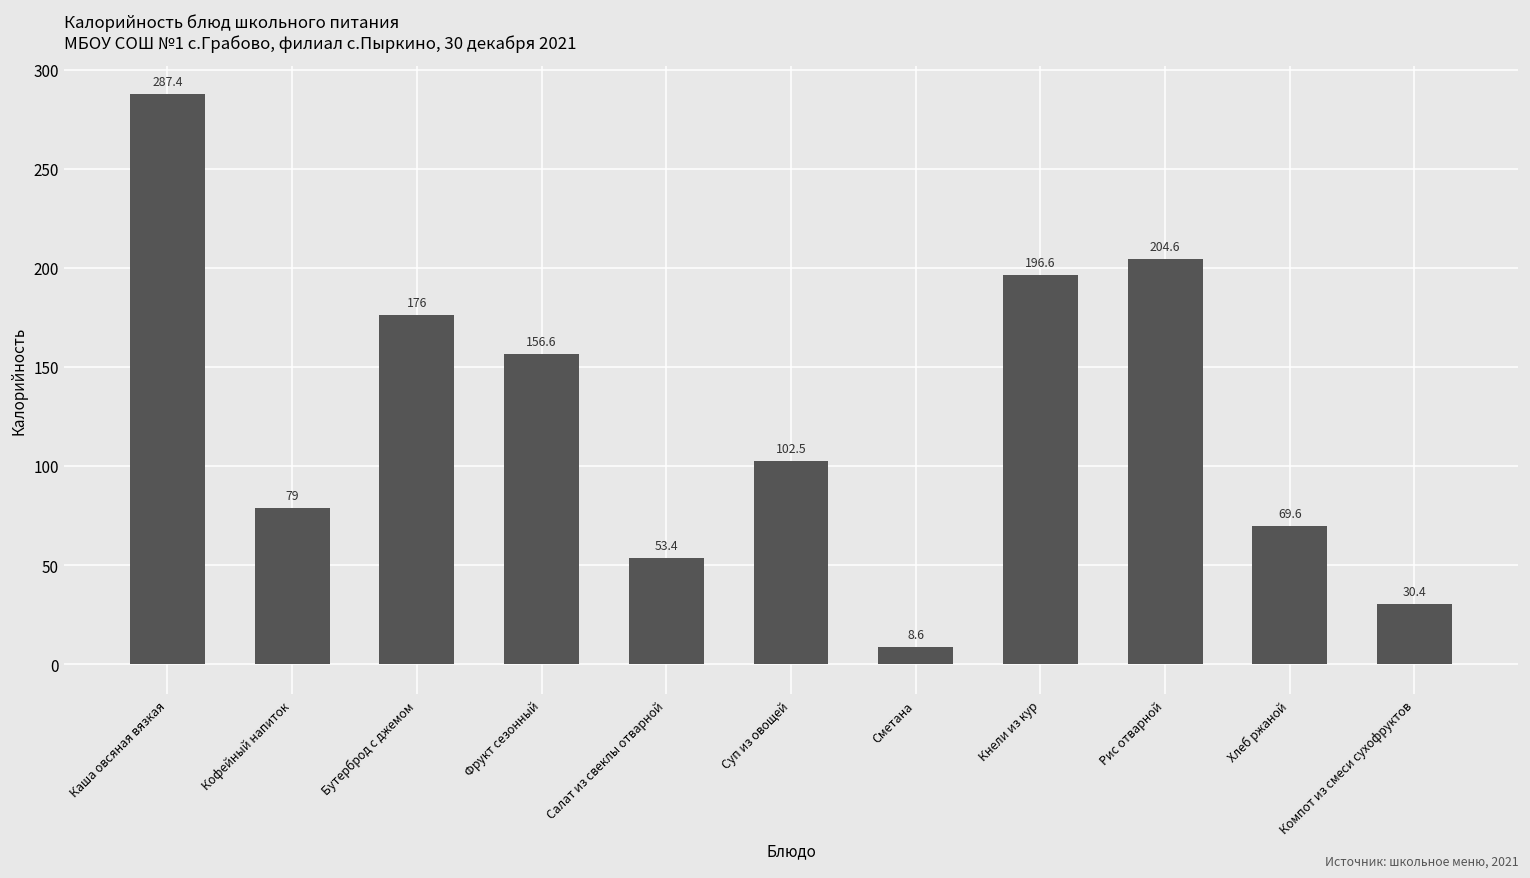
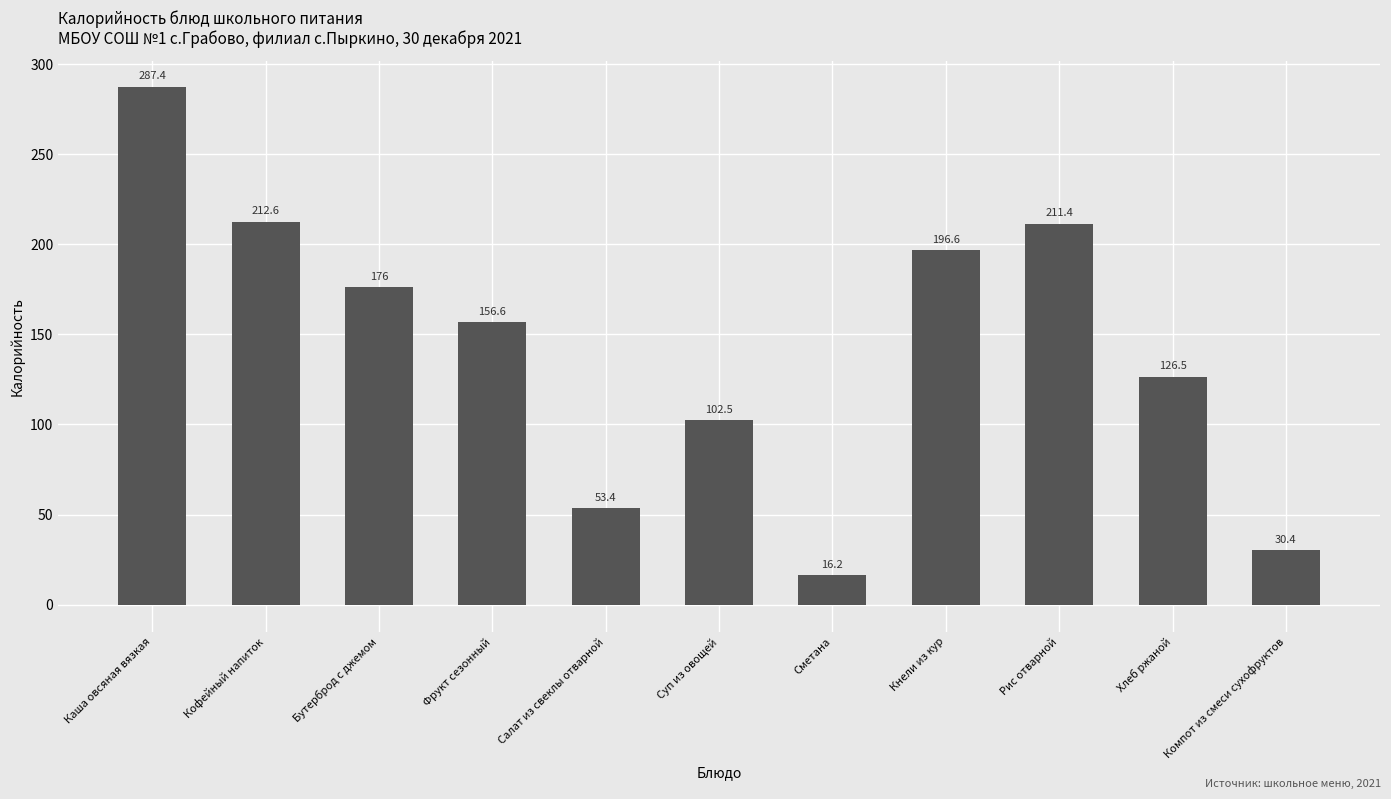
  {
    "Каша овсяная вязкая": 287.4,
-   "Кофейный напиток": 79,
+   "Кофейный напиток": 212.6,
    "Бутерброд с джемом": 176,
    "Фрукт сезонный": 156.6,
    "Салат из свеклы отварной": 53.4,
    "Суп из овощей": 102.5,
-   "Сметана": 8.6,
+   "Сметана": 16.2,
    "Кнели из кур": 196.6,
-   "Рис отварной": 204.6,
-   "Хлеб ржаной": 69.6,
+   "Рис отварной": 211.4,
+   "Хлеб ржаной": 126.5,
    "Компот из смеси сухофруктов": 30.4
  }
